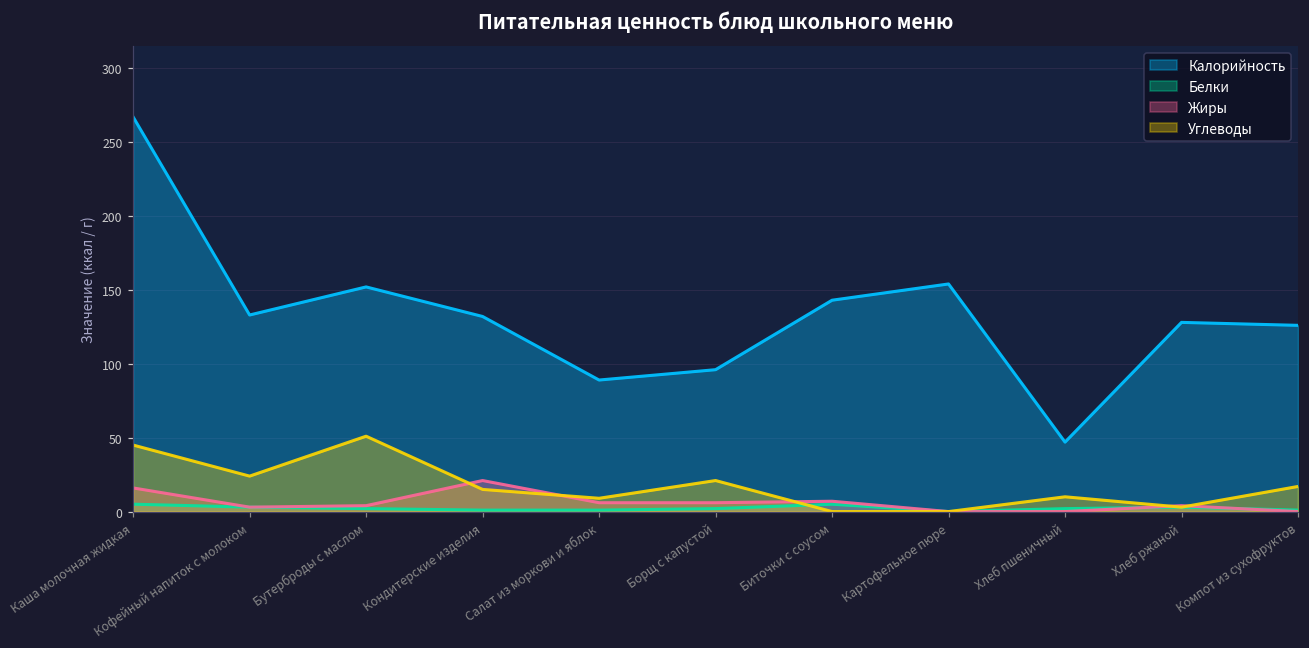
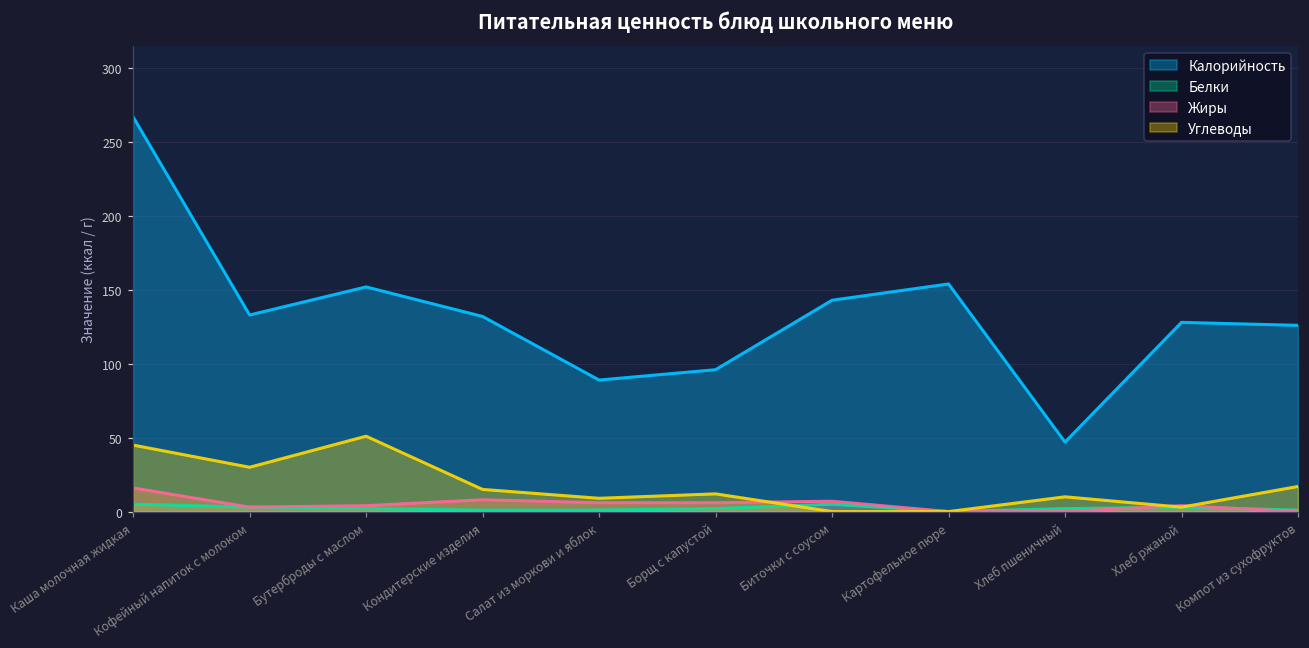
  {
    "Жиры": {
      "Каша молочная жидкая": 16,
      "Бутерброды с маслом": 4,
-     "Кондитерские изделия": 21,
+     "Кондитерские изделия": 8,
      "Салат из моркови и яблок": 6,
      "Борщ с капустой": 6,
      "Биточки с соусом": 7,
      "Хлеб пшеничный": 0
    },
    "Углеводы": {
      "Каша молочная жидкая": 45,
-     "Кофейный напиток с молоком": 24,
+     "Кофейный напиток с молоком": 30,
      "Бутерброды с маслом": 51,
      "Кондитерские изделия": 15,
      "Салат из моркови и яблок": 9,
-     "Борщ с капустой": 21,
+     "Борщ с капустой": 12,
      "Биточки с соусом": 0,
      "Хлеб пшеничный": 10,
      "Компот из сухофруктов": 17
    }
  }
